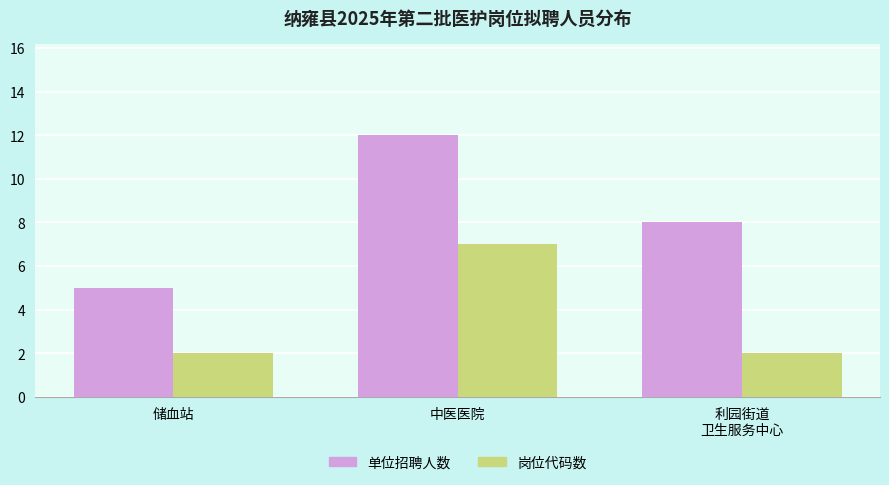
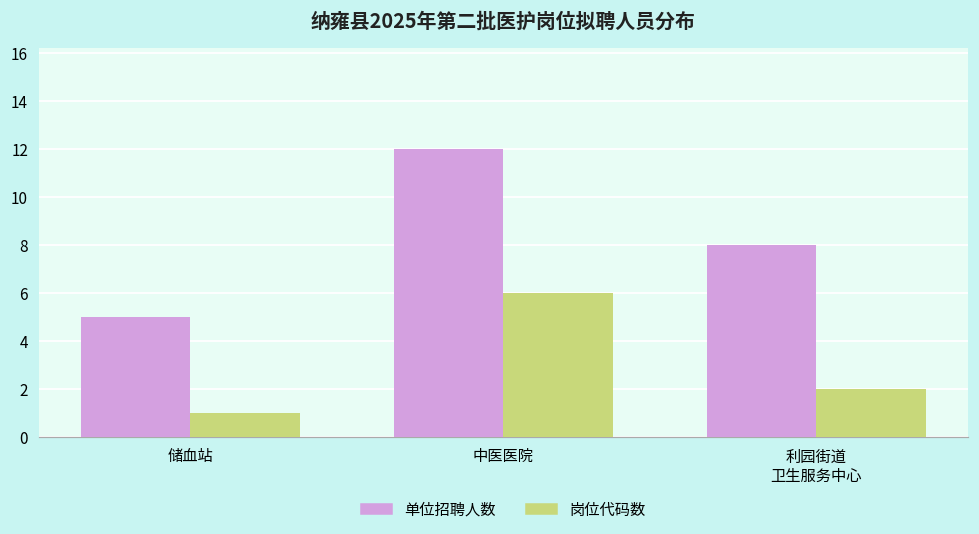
  {
    "单位招聘人数": {
      "储血站": 5,
      "中医医院": 12,
      "利园街道 卫生服务中心": 8
    },
    "岗位代码数": {
-     "储血站": 2,
-     "中医医院": 7,
+     "储血站": 1,
+     "中医医院": 6,
      "利园街道 卫生服务中心": 2
    }
  }
